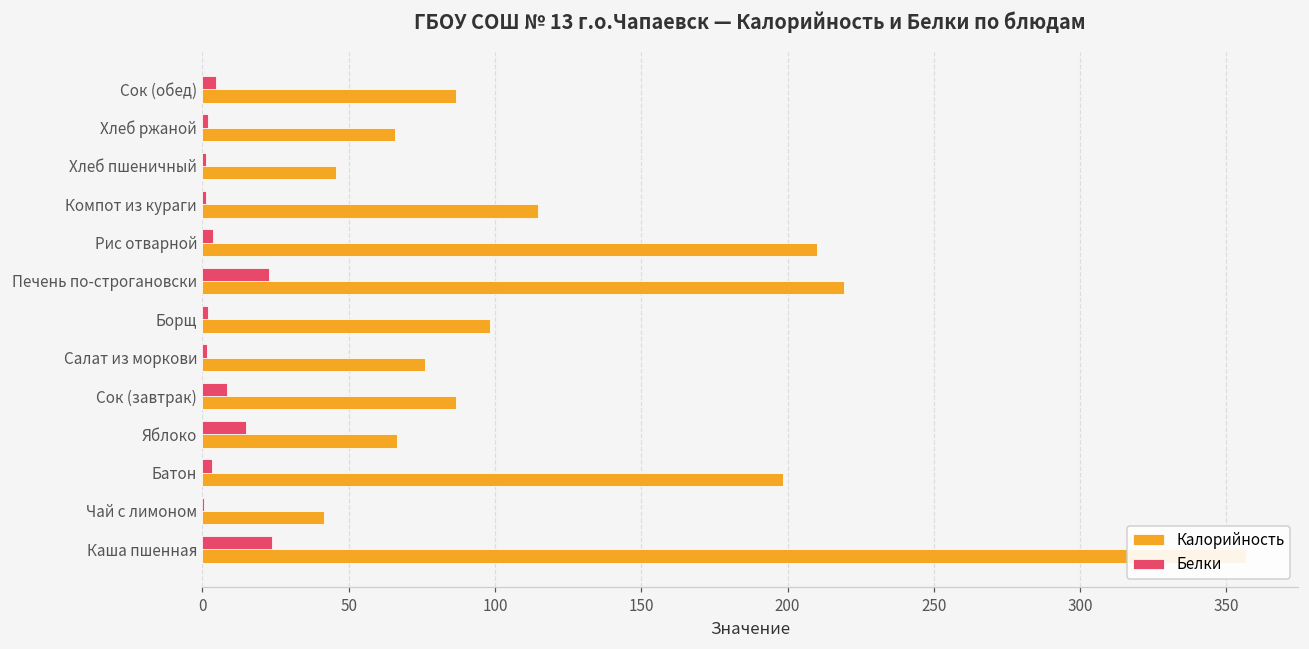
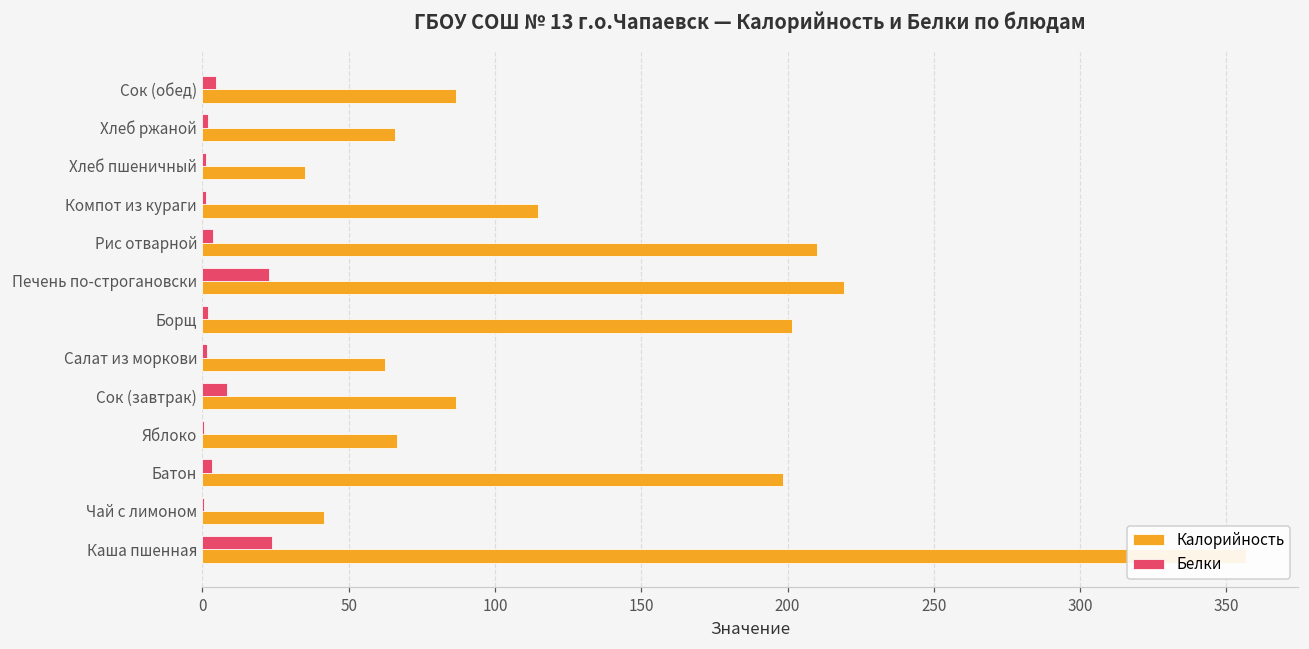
  {
    "Калорийность": {
      "Сок (обед)": 87,
      "Хлеб ржаной": 66,
-     "Хлеб пшеничный": 46,
+     "Хлеб пшеничный": 35,
      "Компот из кураги": 115,
      "Рис отварной": 210,
      "Печень по-строгановски": 219,
-     "Борщ": 98,
-     "Салат из моркови": 76,
+     "Борщ": 202,
+     "Салат из моркови": 62,
      "Сок (завтрак)": 87,
      "Яблоко": 67,
      "Батон": 198,
      "Чай с лимоном": 42
    },
    "Белки": {
      "Сок (обед)": 5,
      "Хлеб ржаной": 2,
      "Хлеб пшеничный": 1,
      "Компот из кураги": 1,
      "Рис отварной": 4,
      "Печень по-строгановски": 23,
      "Борщ": 2,
      "Салат из моркови": 2,
      "Сок (завтрак)": 8,
-     "Яблоко": 15,
+     "Яблоко": 1,
      "Батон": 3,
      "Каша пшенная": 24
    }
  }
